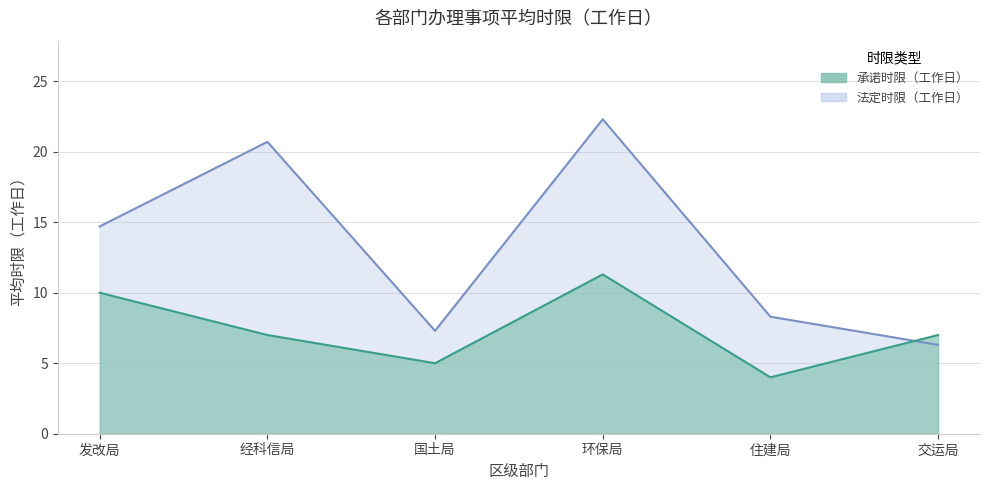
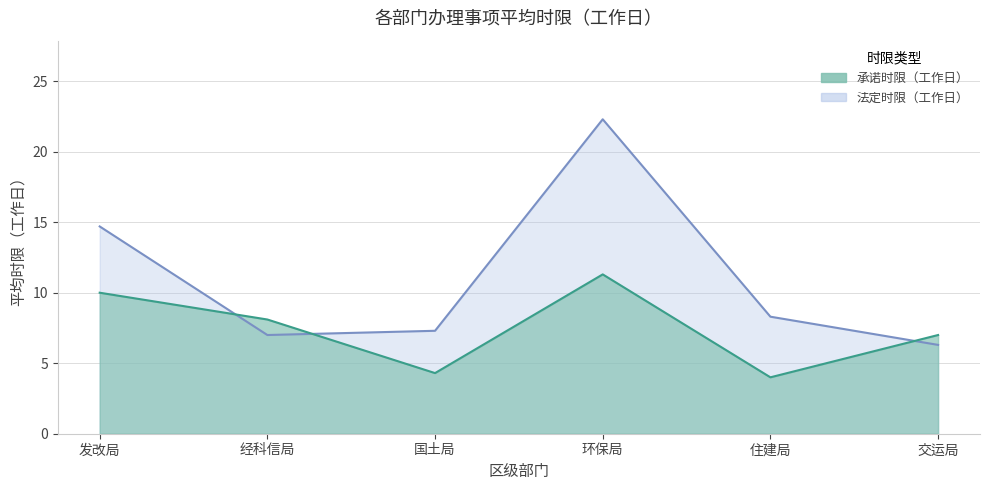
  {
    "法定时限（工作日）": {
      "发改局": 14.7,
-     "经科信局": 20.7,
+     "经科信局": 7.0,
      "国土局": 7.3,
      "环保局": 22.3,
      "住建局": 8.3,
      "交运局": 6.3
    },
    "承诺时限（工作日）": {
      "发改局": 10.0,
-     "经科信局": 7.0,
-     "国土局": 5.0,
+     "经科信局": 8.1,
+     "国土局": 4.3,
      "环保局": 11.3,
      "住建局": 4.0,
      "交运局": 7.0
    }
  }
